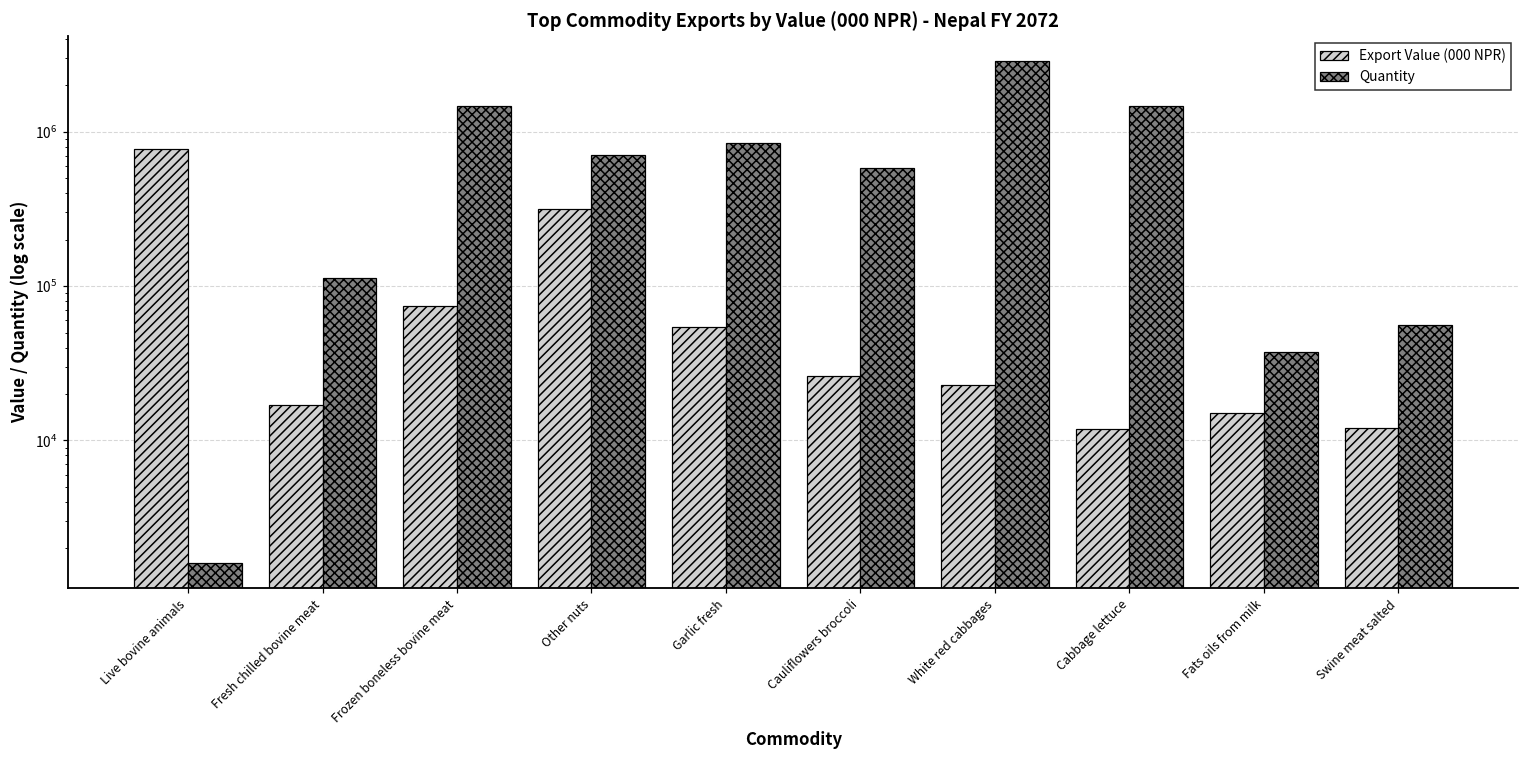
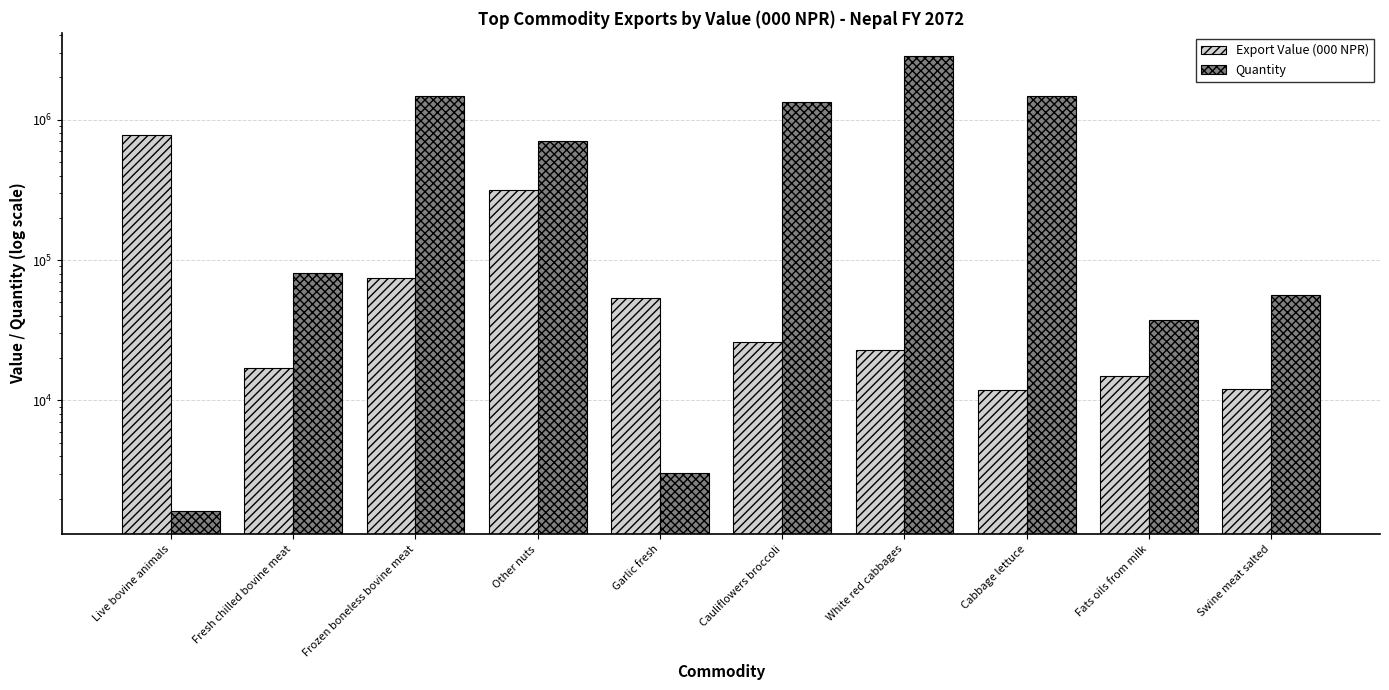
  {
    "Export Value (000 NPR)": {
      "Live bovine animals": 800000,
      "Fresh chilled bovine meat": 17000,
      "Frozen boneless bovine meat": 70000,
      "Other nuts": 320000,
      "Garlic fresh": 54000,
      "Cauliflowers broccoli": 26000,
      "White red cabbages": 23000,
      "Cabbage lettuce": 12000,
      "Fats oils from milk": 15000,
      "Swine meat salted": 12000
    },
    "Quantity": {
      "Live bovine animals": 1600,
-     "Fresh chilled bovine meat": 110000,
+     "Fresh chilled bovine meat": 80000,
      "Frozen boneless bovine meat": 1500000,
      "Other nuts": 700000,
-     "Garlic fresh": 800000,
-     "Cauliflowers broccoli": 580000,
+     "Garlic fresh": 3100,
+     "Cauliflowers broccoli": 1300000,
      "White red cabbages": 2900000,
      "Cabbage lettuce": 1500000,
      "Fats oils from milk": 38000,
      "Swine meat salted": 56000
    }
  }
